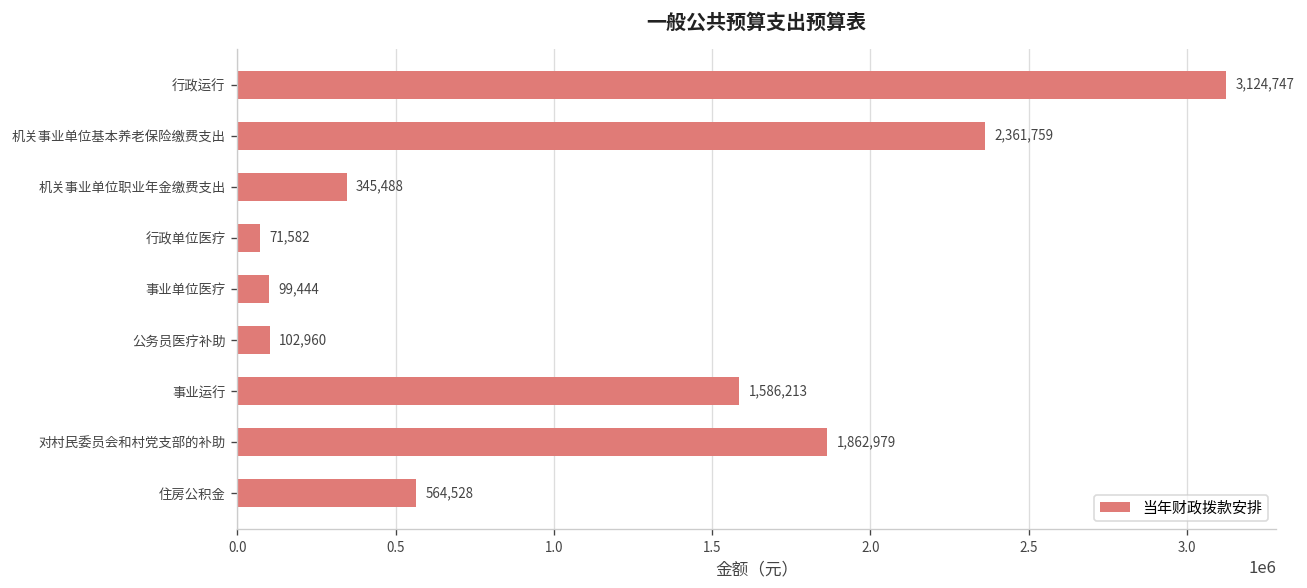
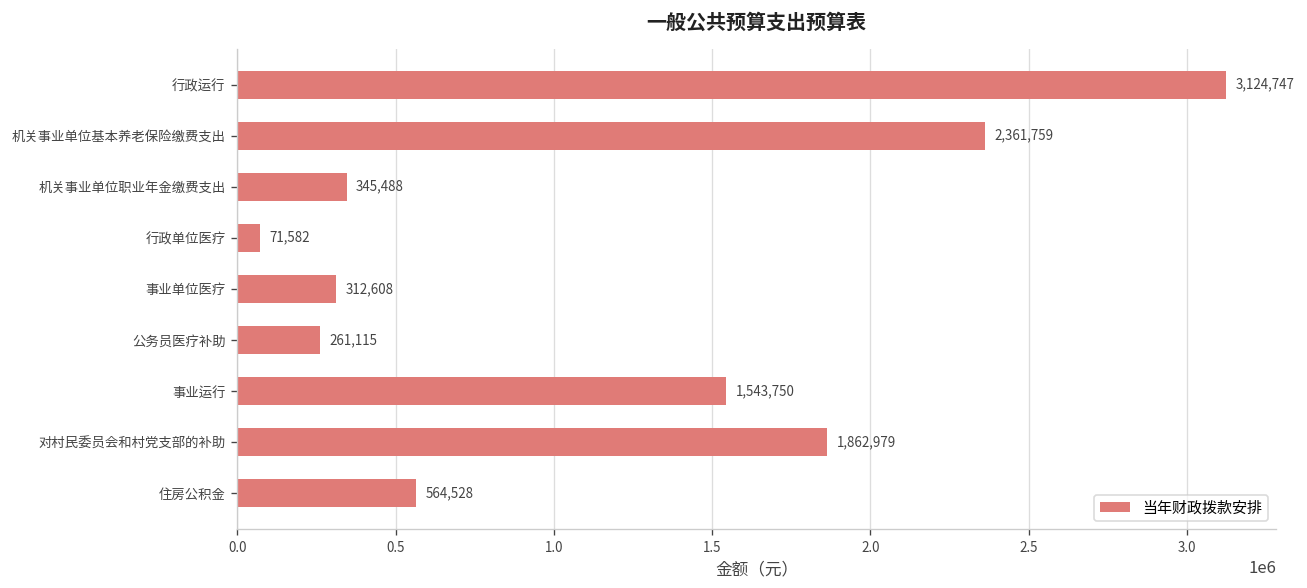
  {
    "行政运行": "3,124,747",
    "机关事业单位基本养老保险缴费支出": "2,361,759",
    "机关事业单位职业年金缴费支出": "345,488",
    "行政单位医疗": "71,582",
-   "事业单位医疗": "99,444",
-   "公务员医疗补助": "102,960",
-   "事业运行": "1,586,213",
+   "事业单位医疗": "312,608",
+   "公务员医疗补助": "261,115",
+   "事业运行": "1,543,750",
    "对村民委员会和村党支部的补助": "1,862,979",
    "住房公积金": "564,528"
  }
